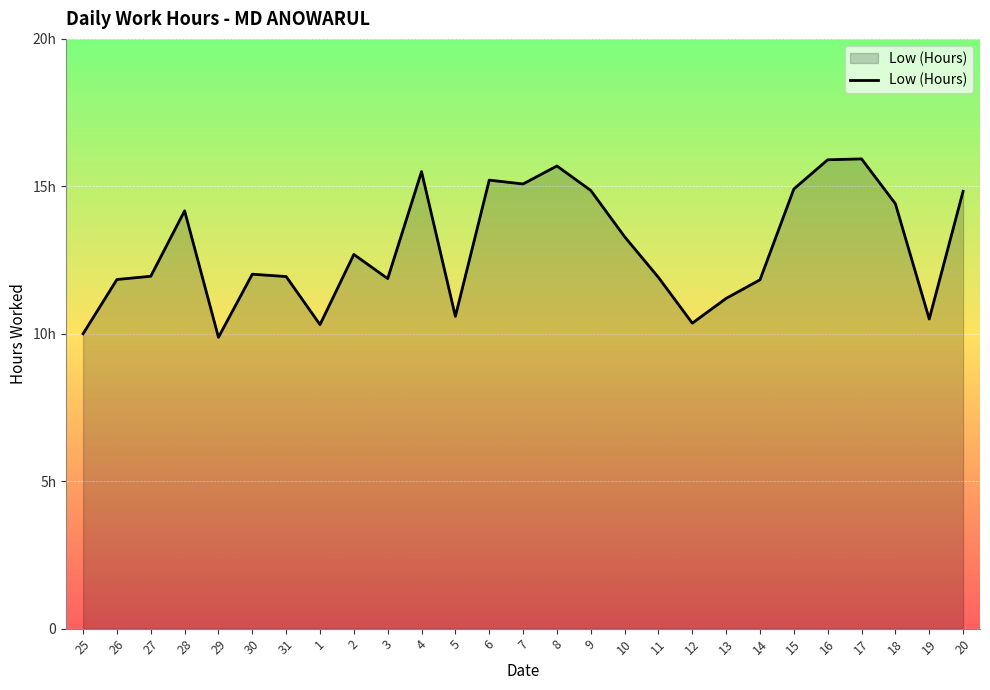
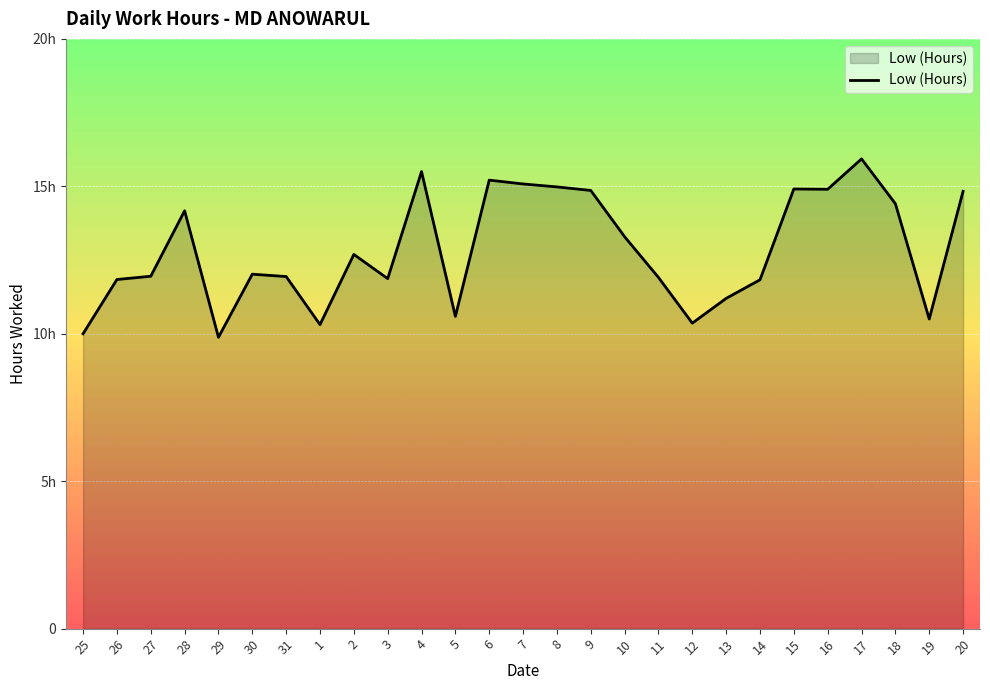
  {
    "25": "10.0h",
    "26": "11.8h",
    "27": "12.0h",
    "28": "14.2h",
    "29": "9.9h",
    "30": "12.0h",
    "31": "11.9h",
    "1": "10.3h",
    "2": "12.7h",
    "3": "11.9h",
    "4": "15.5h",
    "5": "10.6h",
    "6": "15.2h",
    "7": "15.1h",
-   "8": "15.7h",
+   "8": "15.0h",
    "9": "14.9h",
    "10": "13.3h",
    "11": "11.9h",
    "12": "10.4h",
    "13": "11.2h",
    "14": "11.8h",
    "15": "14.9h",
-   "16": "15.9h",
+   "16": "14.9h",
    "17": "15.9h",
    "18": "14.4h",
    "19": "10.5h",
    "20": "14.8h"
  }
